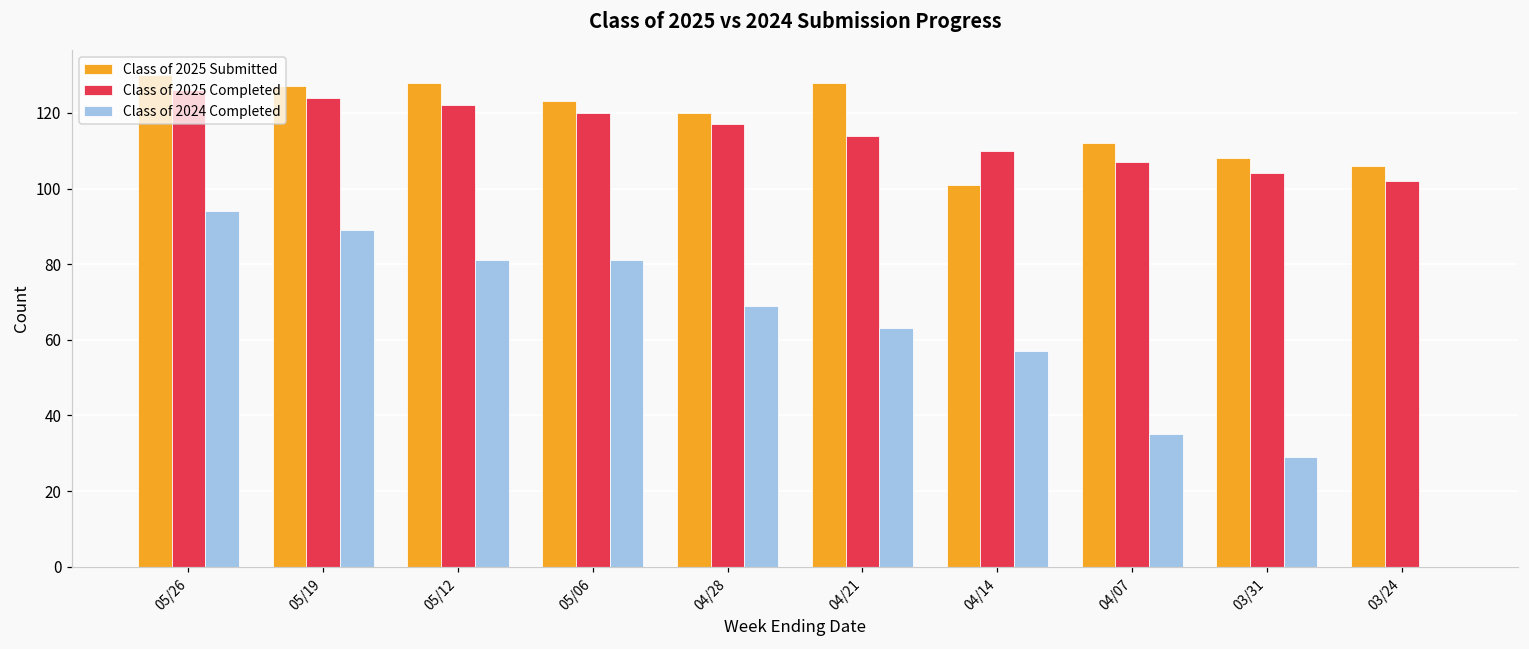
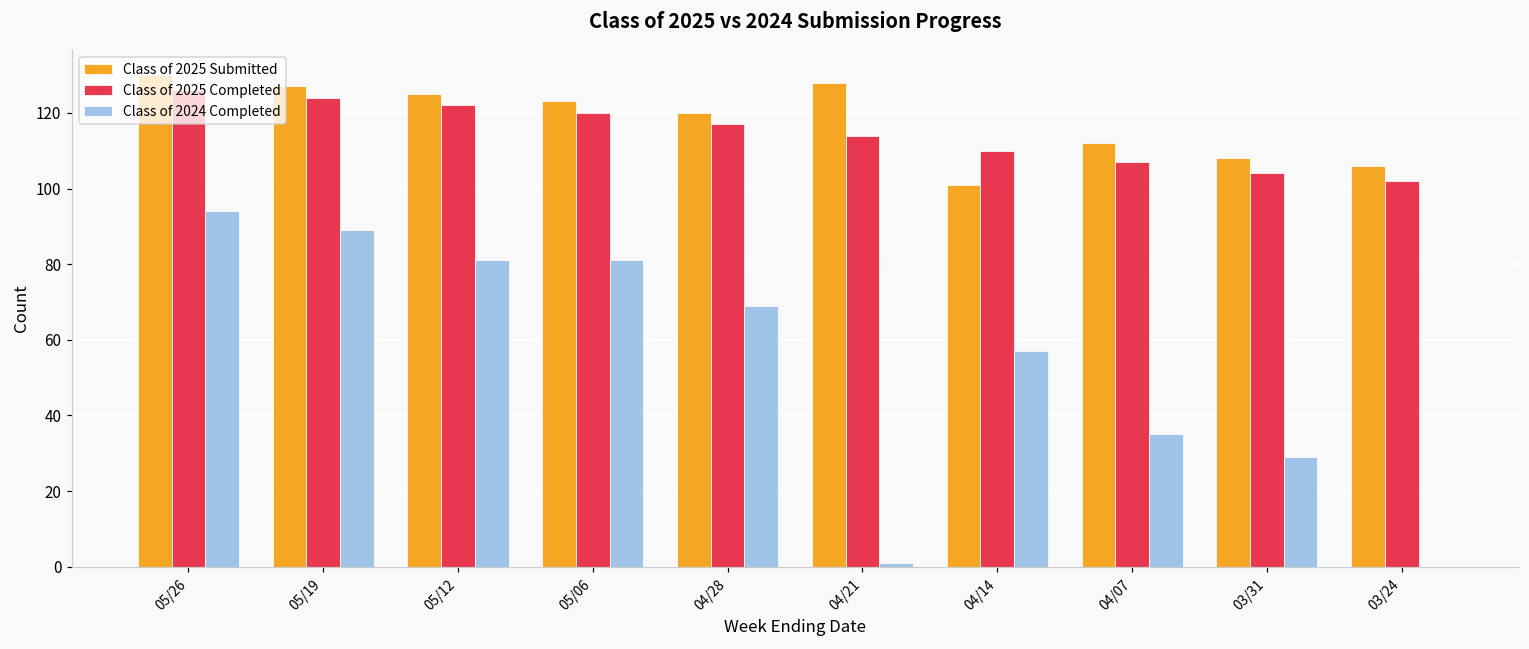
  {
    "Class of 2025 Submitted": {
      "05/19": 127,
-     "05/12": 128,
+     "05/12": 125,
      "05/06": 123,
      "04/28": 120,
      "04/21": 128,
      "04/14": 101,
      "04/07": 112,
      "03/31": 108,
      "03/24": 106
    },
    "Class of 2025 Completed": {
      "05/19": 124,
      "05/12": 122,
      "05/06": 120,
      "04/28": 117,
      "04/21": 114,
      "04/14": 110,
      "04/07": 107,
      "03/31": 104,
      "03/24": 102
    },
    "Class of 2024 Completed": {
      "05/26": 94,
      "05/19": 89,
      "05/12": 81,
      "05/06": 81,
      "04/28": 69,
-     "04/21": 63,
+     "04/21": 1,
      "04/14": 57,
      "04/07": 35,
      "03/31": 29,
      "03/24": 0
    }
  }
